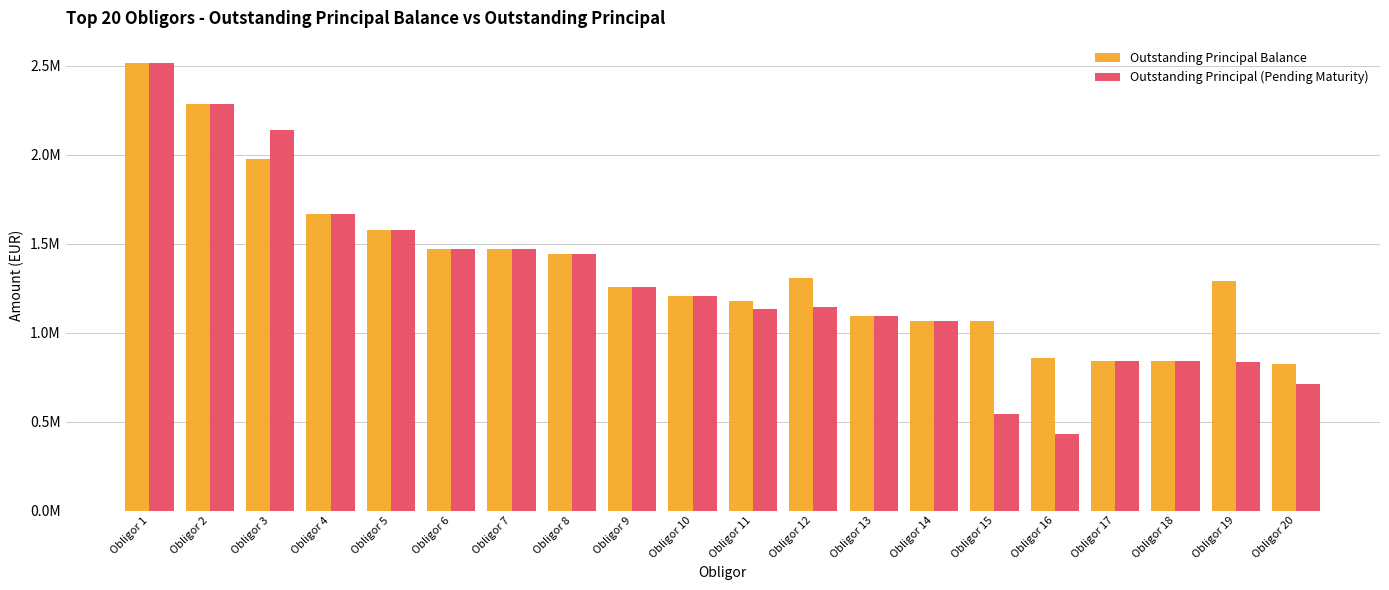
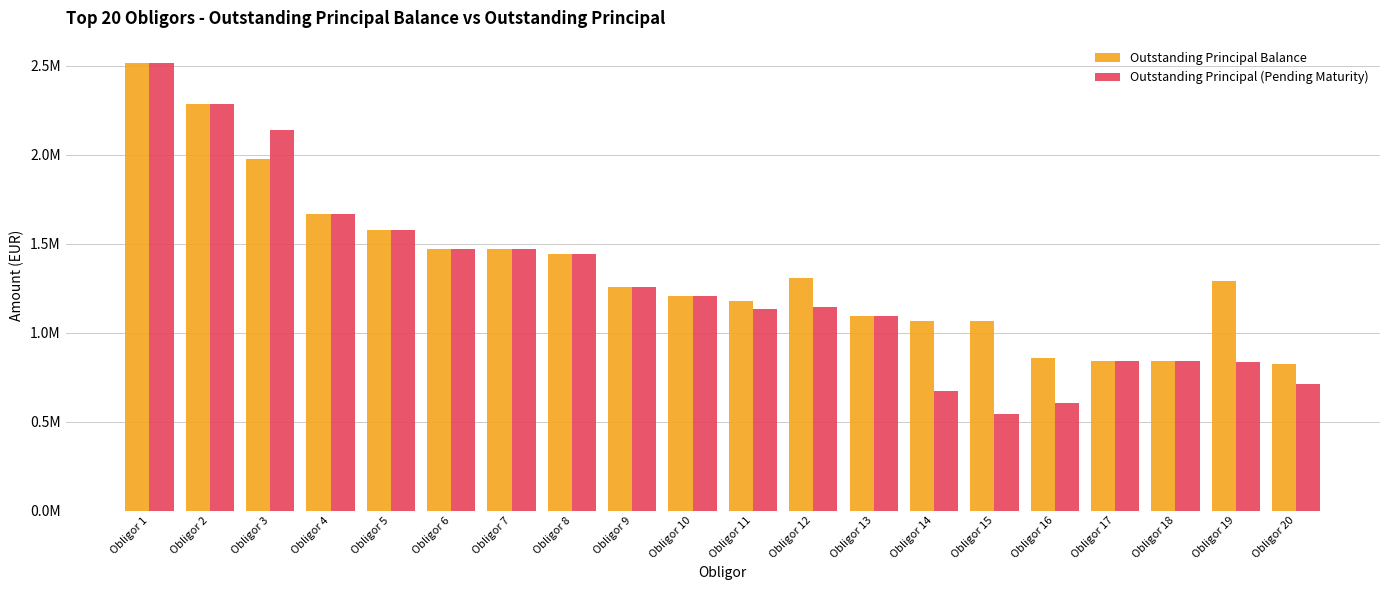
  {
    "Outstanding Principal Balance": {
      "Obligor 1": 2520000,
      "Obligor 2": 2290000,
      "Obligor 3": 1980000,
      "Obligor 4": 1670000,
      "Obligor 5": 1580000,
      "Obligor 6": 1470000,
      "Obligor 7": 1470000,
      "Obligor 8": 1450000,
      "Obligor 9": 1260000,
      "Obligor 10": 1210000,
      "Obligor 11": 1180000,
      "Obligor 12": 1310000,
      "Obligor 13": 1100000,
      "Obligor 14": 1070000,
      "Obligor 15": 1060000,
      "Obligor 16": 860000,
      "Obligor 17": 840000,
      "Obligor 18": 840000,
      "Obligor 19": 1290000,
      "Obligor 20": 830000
    },
    "Outstanding Principal (Pending Maturity)": {
      "Obligor 1": 2520000,
      "Obligor 2": 2290000,
      "Obligor 3": 2140000,
      "Obligor 4": 1670000,
      "Obligor 5": 1580000,
      "Obligor 6": 1470000,
      "Obligor 7": 1470000,
      "Obligor 8": 1450000,
      "Obligor 9": 1260000,
      "Obligor 10": 1210000,
      "Obligor 11": 1130000,
      "Obligor 12": 1140000,
      "Obligor 13": 1100000,
-     "Obligor 14": 1070000,
+     "Obligor 14": 680000,
      "Obligor 15": 540000,
-     "Obligor 16": 430000,
+     "Obligor 16": 600000,
      "Obligor 17": 840000,
      "Obligor 18": 840000,
      "Obligor 19": 840000,
      "Obligor 20": 710000
    }
  }
